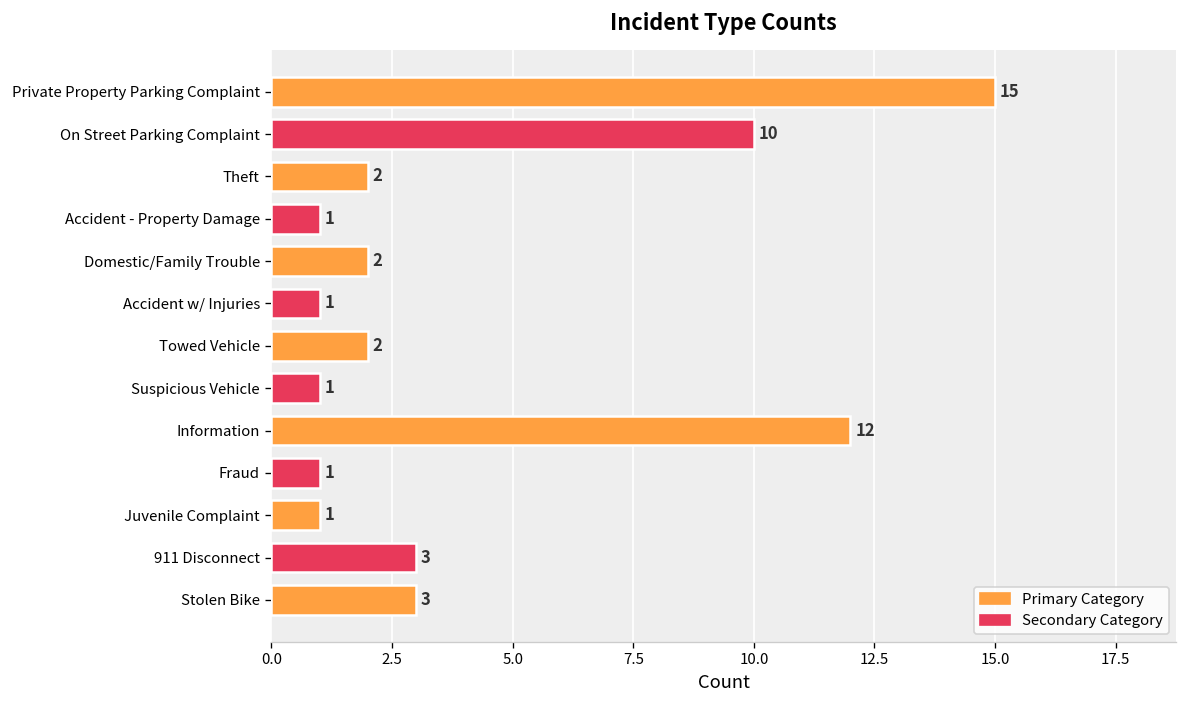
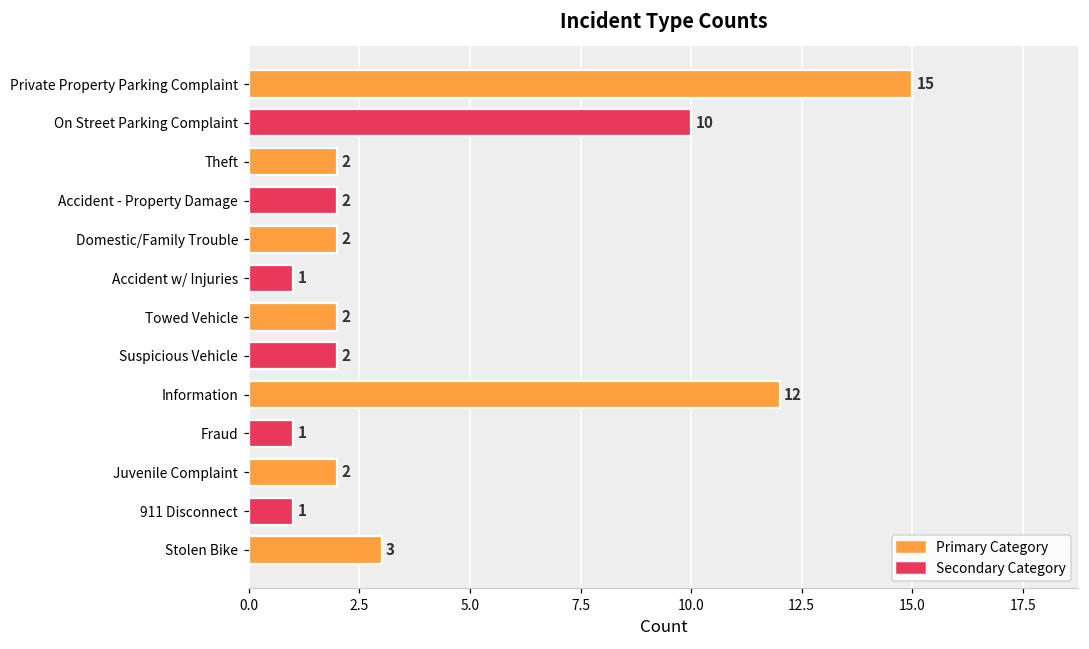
  {
    "Private Property Parking Complaint": 15,
    "On Street Parking Complaint": 10,
    "Theft": 2,
-   "Accident - Property Damage": 1,
+   "Accident - Property Damage": 2,
    "Domestic/Family Trouble": 2,
    "Accident w/ Injuries": 1,
    "Towed Vehicle": 2,
-   "Suspicious Vehicle": 1,
+   "Suspicious Vehicle": 2,
    "Information": 12,
    "Fraud": 1,
-   "Juvenile Complaint": 1,
-   "911 Disconnect": 3,
+   "Juvenile Complaint": 2,
+   "911 Disconnect": 1,
    "Stolen Bike": 3
  }
